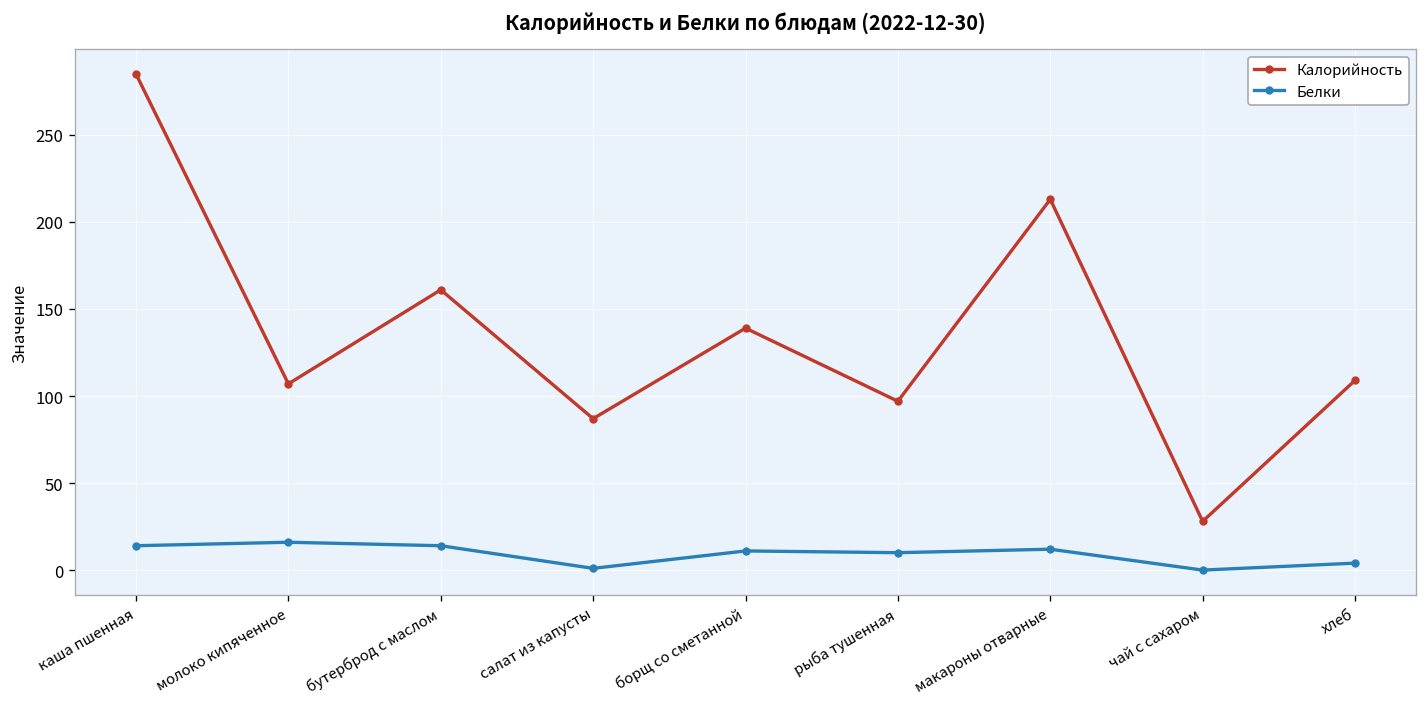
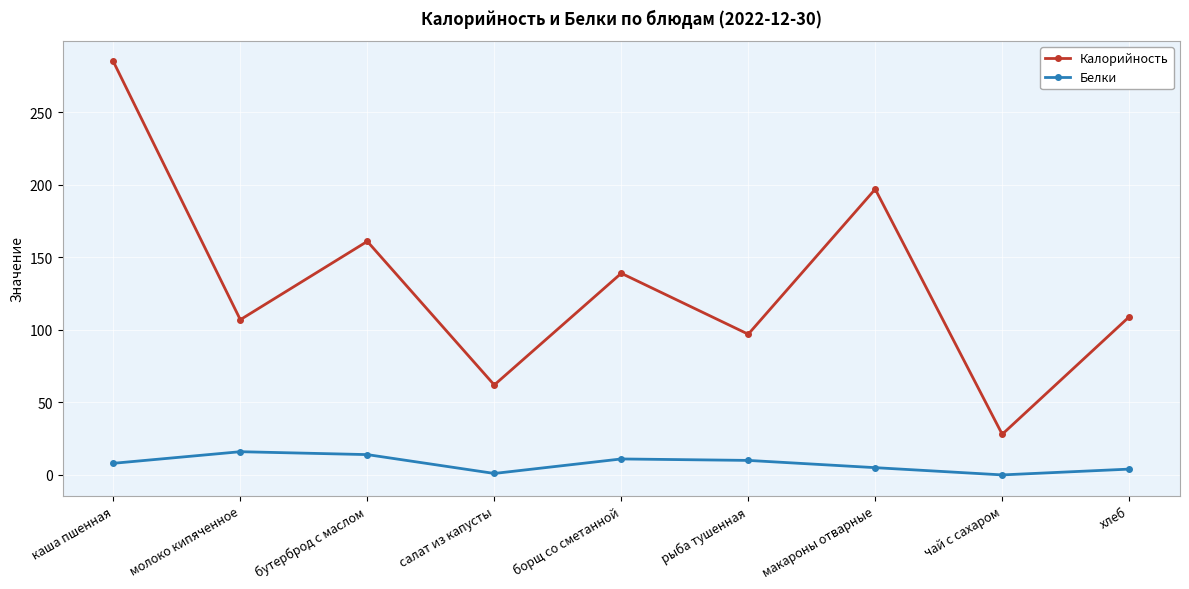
  {
    "Калорийность": {
      "каша пшенная": 285,
      "молоко кипяченное": 107,
      "бутерброд с маслом": 161,
-     "салат из капусты": 87,
+     "салат из капусты": 62,
      "борщ со сметанной": 139,
      "рыба тушенная": 97,
-     "макароны отварные": 213,
+     "макароны отварные": 197,
      "чай с сахаром": 28,
      "хлеб": 109
    },
    "Белки": {
-     "каша пшенная": 14,
+     "каша пшенная": 8,
      "молоко кипяченное": 16,
      "бутерброд с маслом": 14,
      "салат из капусты": 1,
      "борщ со сметанной": 11,
      "рыба тушенная": 10,
-     "макароны отварные": 12,
+     "макароны отварные": 5,
      "чай с сахаром": 0,
      "хлеб": 4
    }
  }
